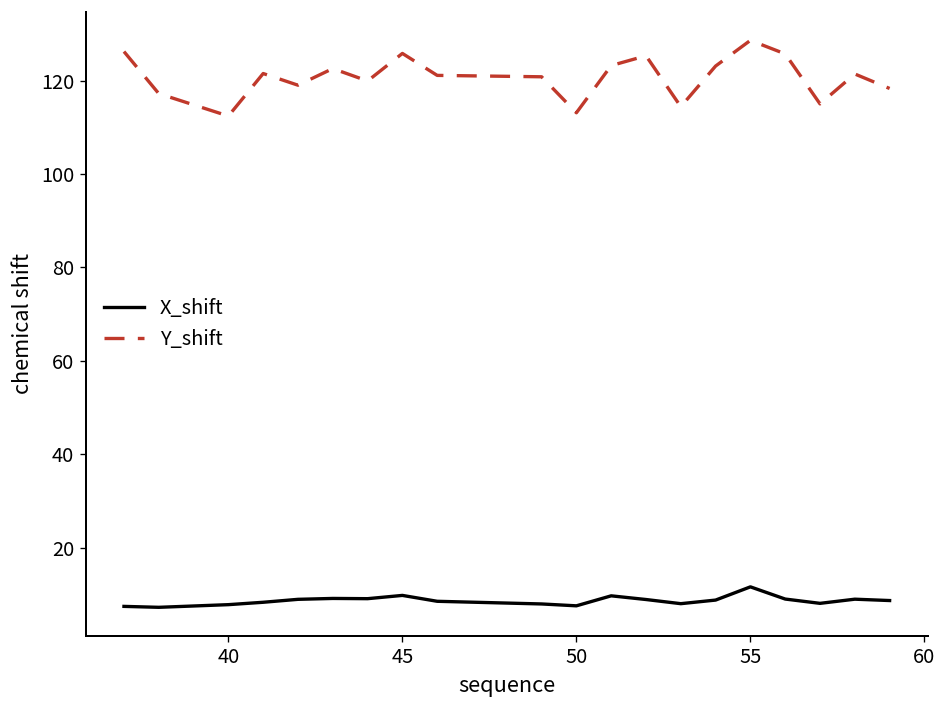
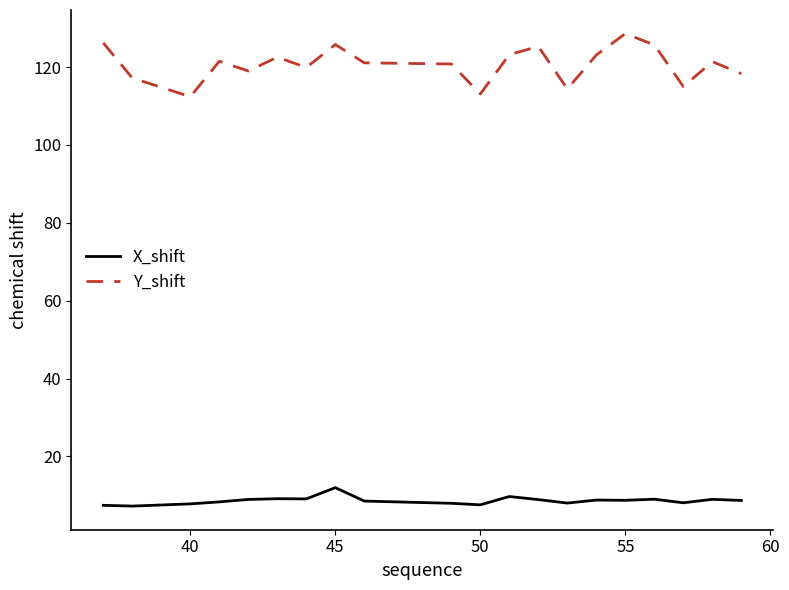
  {
    "X_shift": {
      "40": 8,
-     "45": 10,
+     "45": 12,
      "50": 8,
-     "55": 12
+     "55": 9
    },
    "Y_shift": {
      "40": 112,
      "45": 126,
      "50": 113,
      "55": 129
    }
  }
